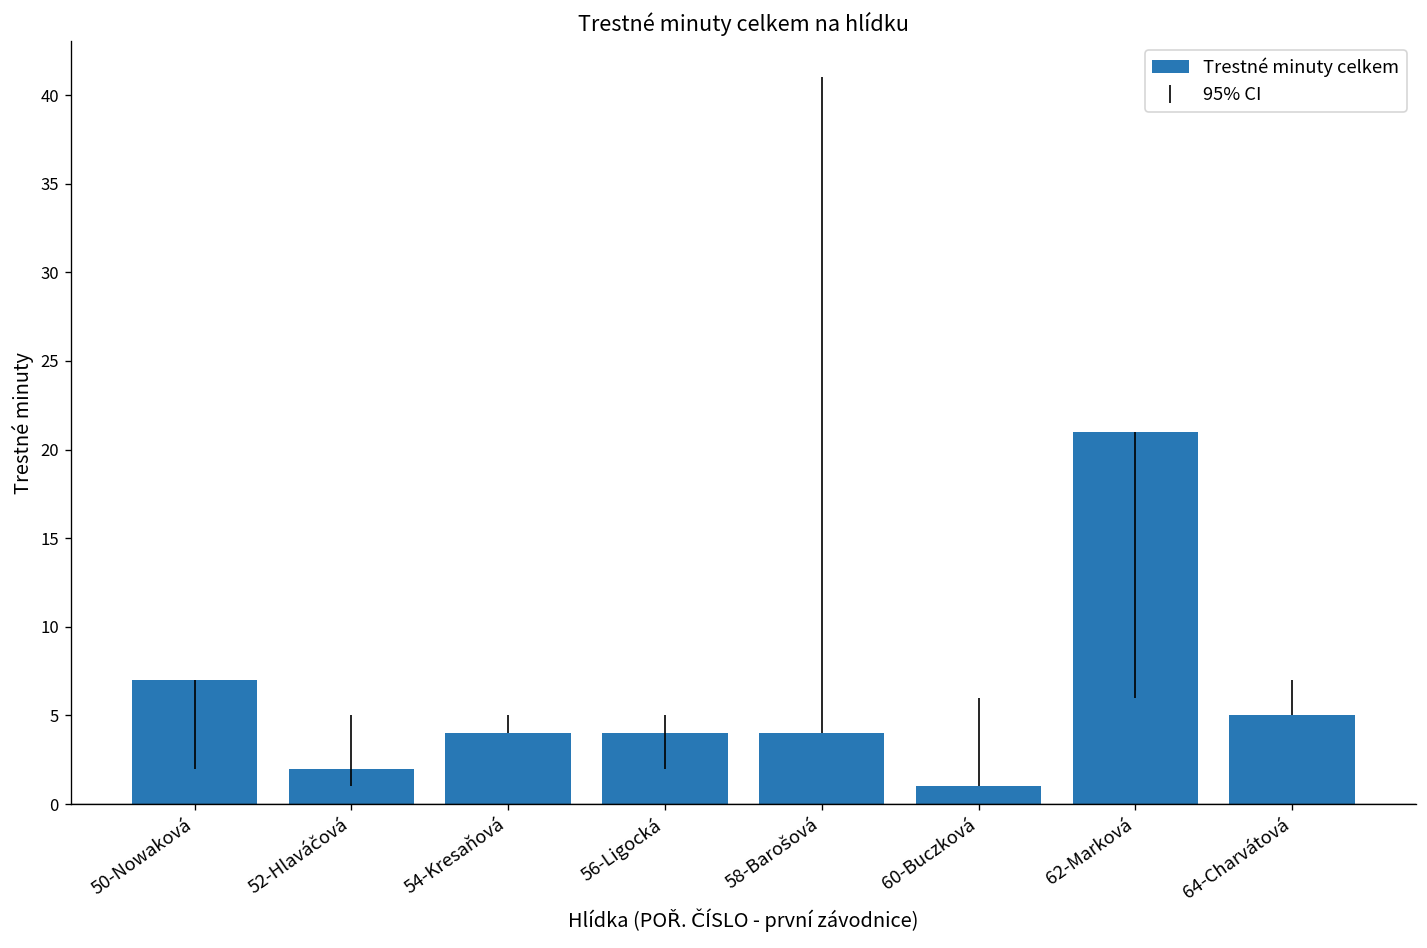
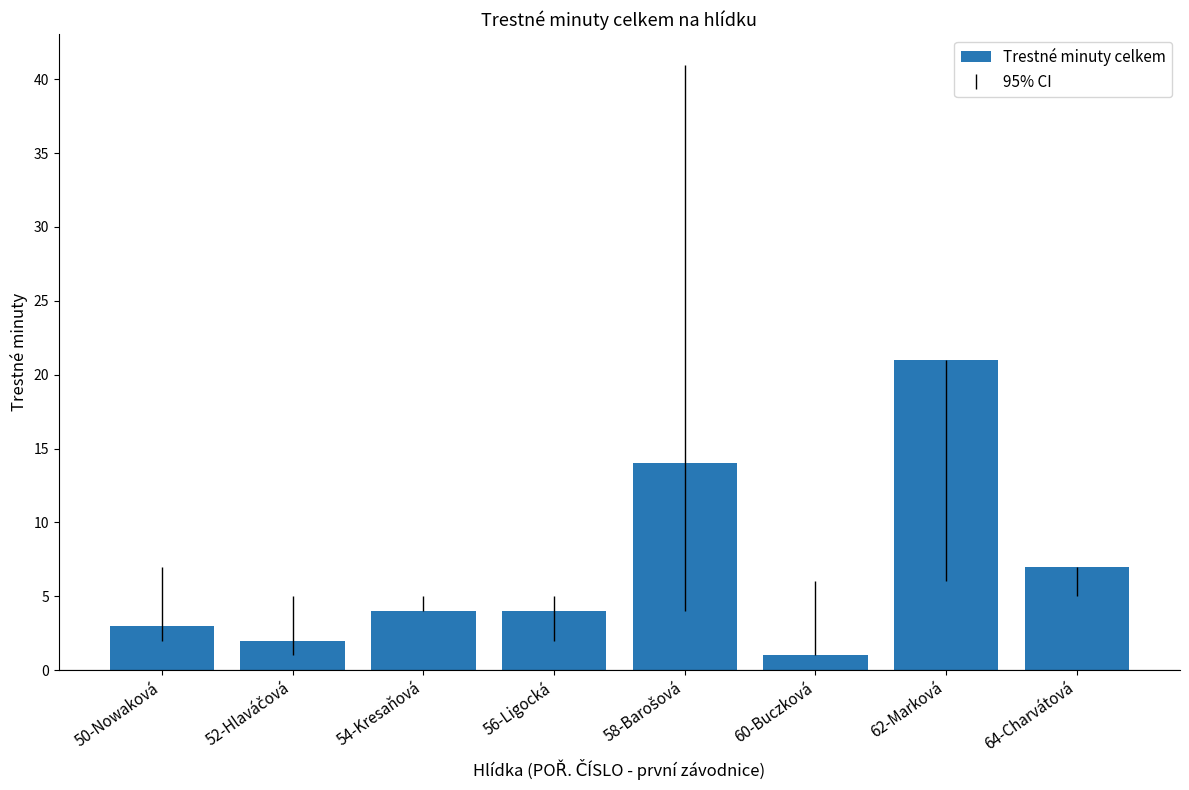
  {
-   "50-Nowaková": 7,
+   "50-Nowaková": 3,
    "52-Hlaváčová": 2,
    "54-Kresaňová": 4,
    "56-Ligocká": 4,
-   "58-Barošová": 4,
+   "58-Barošová": 14,
    "60-Buczková": 1,
    "62-Marková": 21,
-   "64-Charvátová": 5
+   "64-Charvátová": 7
  }
